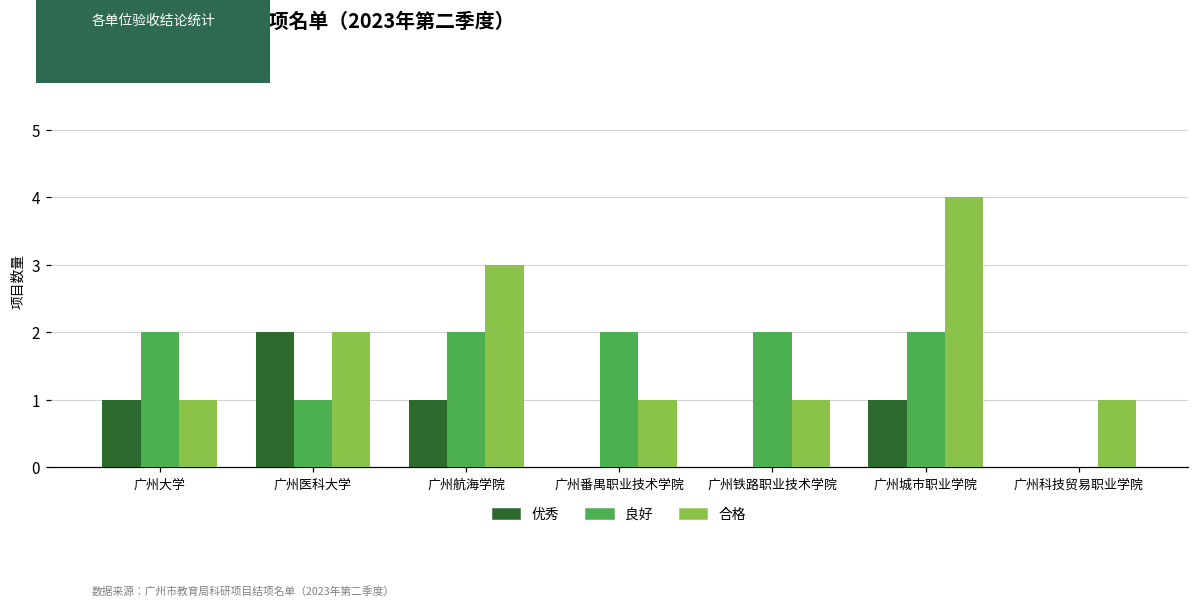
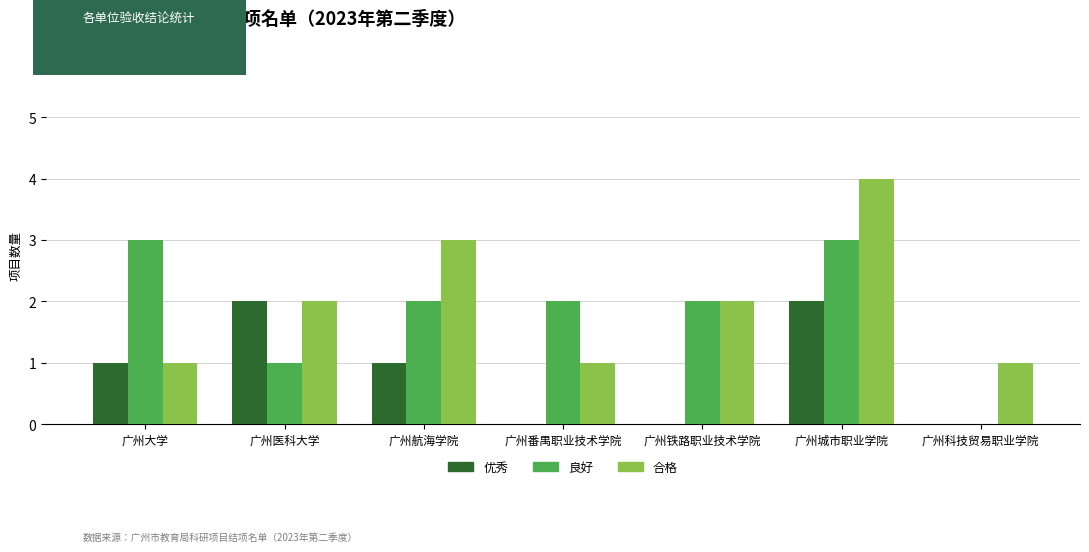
  {
    "优秀": {
      "广州大学": 1,
      "广州医科大学": 2,
      "广州航海学院": 1,
      "广州番禺职业技术学院": 0,
      "广州铁路职业技术学院": 0,
-     "广州城市职业学院": 1,
+     "广州城市职业学院": 2,
      "广州科技贸易职业学院": 0
    },
    "良好": {
-     "广州大学": 2,
+     "广州大学": 3,
      "广州医科大学": 1,
      "广州航海学院": 2,
      "广州番禺职业技术学院": 2,
      "广州铁路职业技术学院": 2,
-     "广州城市职业学院": 2,
+     "广州城市职业学院": 3,
      "广州科技贸易职业学院": 0
    },
    "合格": {
      "广州大学": 1,
      "广州医科大学": 2,
      "广州航海学院": 3,
      "广州番禺职业技术学院": 1,
-     "广州铁路职业技术学院": 1,
+     "广州铁路职业技术学院": 2,
      "广州城市职业学院": 4,
      "广州科技贸易职业学院": 1
    }
  }
